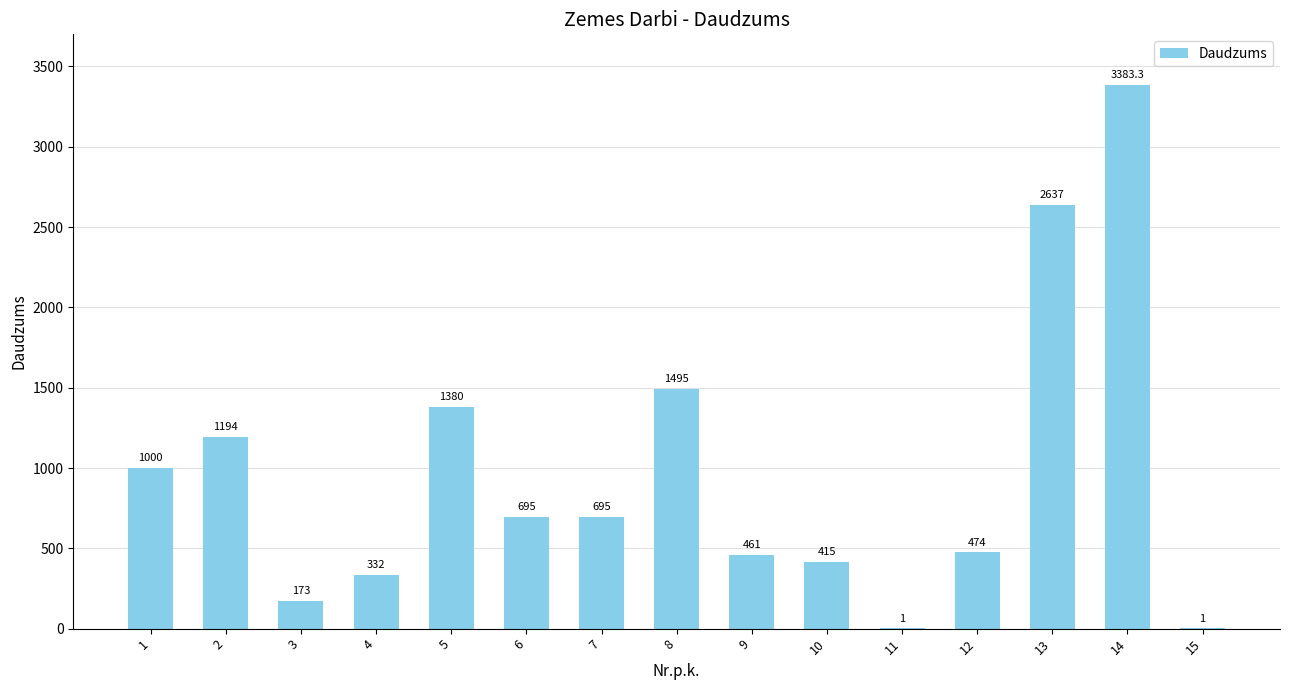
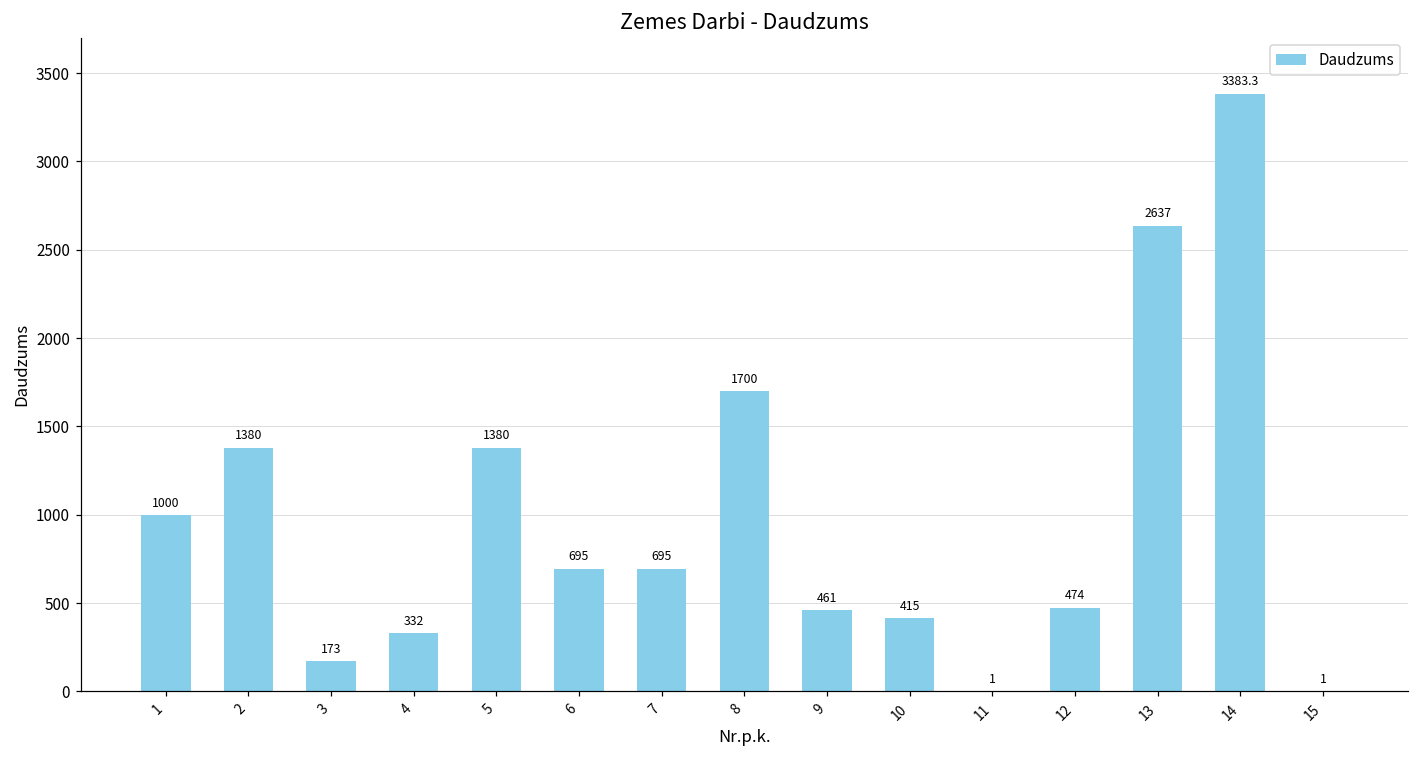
  {
    "1": 1000,
-   "2": 1194,
+   "2": 1380,
    "3": 173,
    "4": 332,
    "5": 1380,
    "6": 695,
    "7": 695,
-   "8": 1495,
+   "8": 1700,
    "9": 461,
    "10": 415,
    "11": 1,
    "12": 474,
    "13": 2637,
    "14": 3383.3,
    "15": 1
  }
